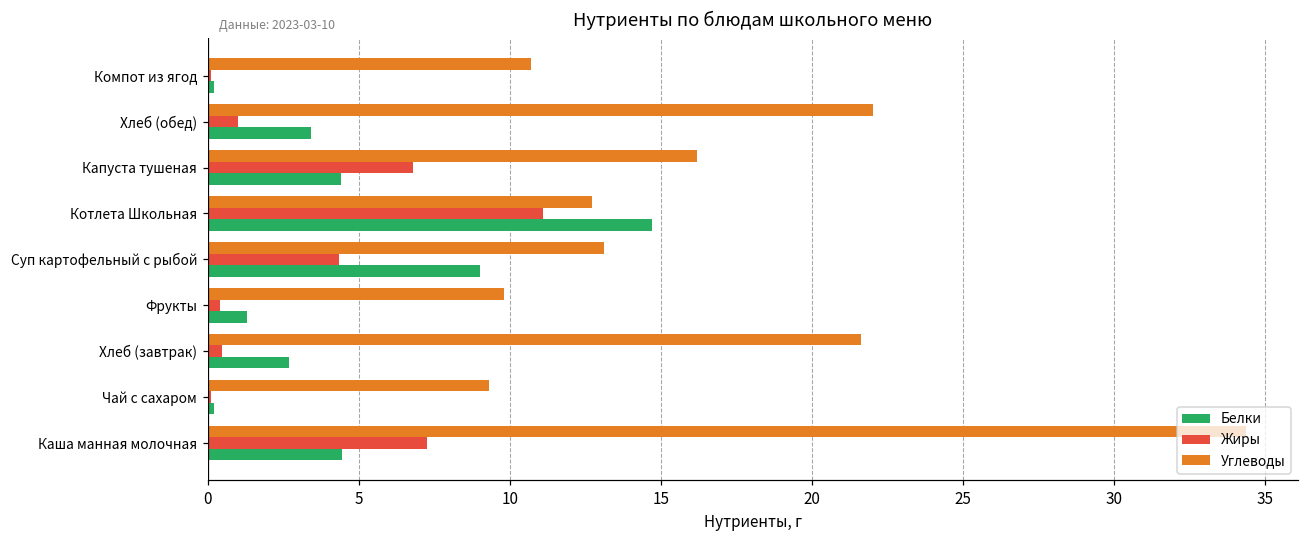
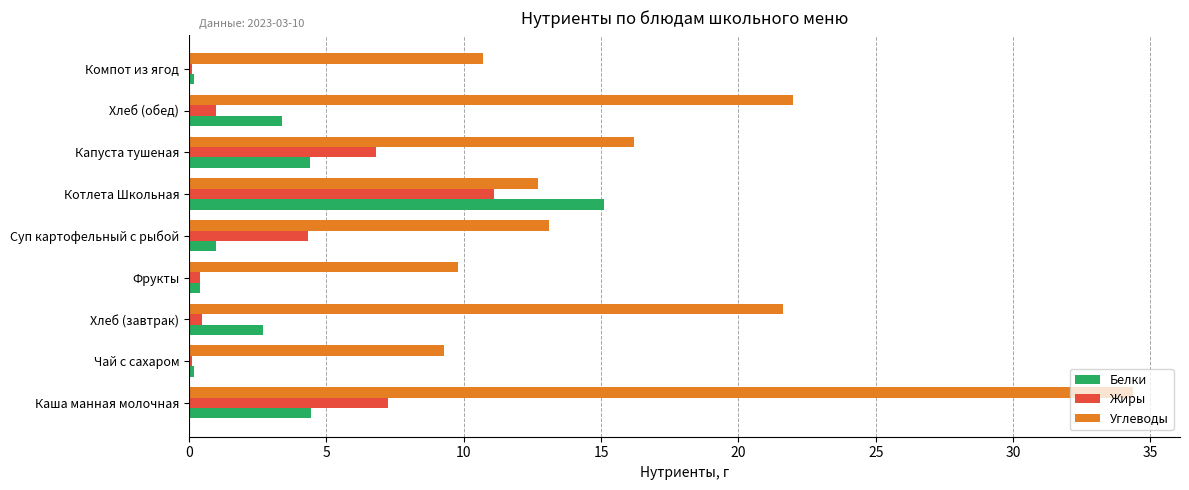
  {
    "Белки": {
      "Компот из ягод": 0.2,
      "Хлеб (обед)": 3.4,
      "Капуста тушеная": 4.4,
-     "Котлета Школьная": 14.7,
-     "Суп картофельный с рыбой": 9,
-     "Фрукты": 1.3,
+     "Котлета Школьная": 15.1,
+     "Суп картофельный с рыбой": 1,
+     "Фрукты": 0.4,
      "Хлеб (завтрак)": 2.7,
      "Чай с сахаром": 0.2,
      "Каша манная молочная": 4.4
    }
  }
